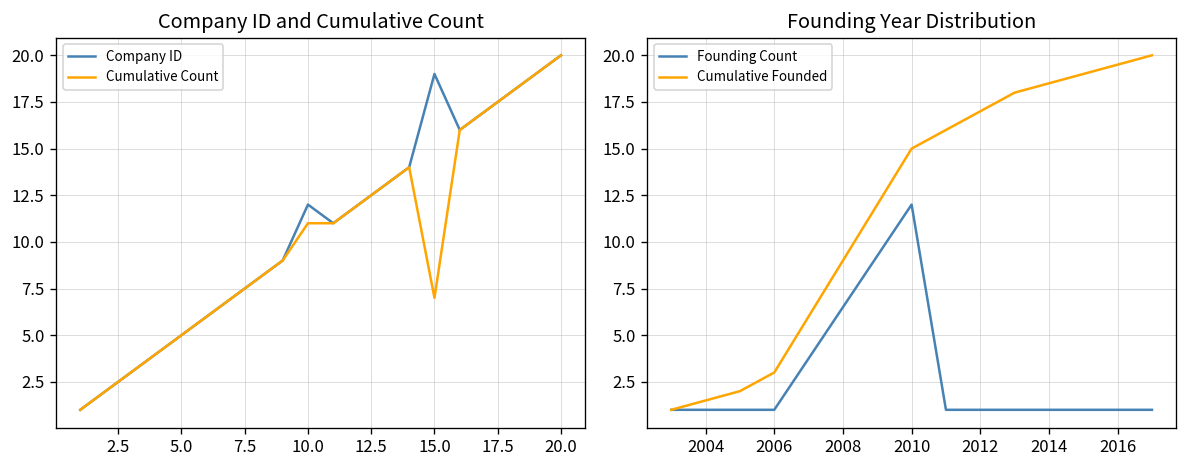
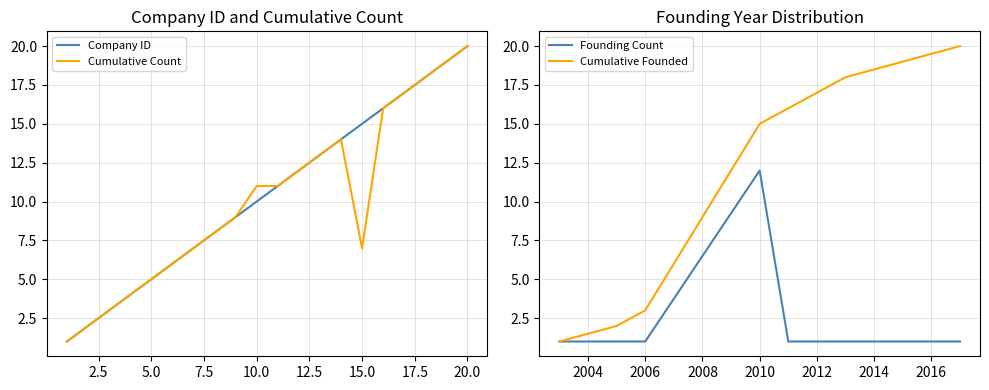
  {
    "Company ID and Cumulative Count": {
      "Company ID": {
-       "10.0": 12,
-       "15.0": 19
+       "10.0": 10,
+       "15.0": 15
      },
      "Cumulative Count": {
        "10.0": 11,
        "15.0": 7
      }
    },
    "Founding Year Distribution": {
      "Founding Count": {
        "2006": 1.0,
        "2010": 12.0,
        "2012": 1.0
      },
      "Cumulative Founded": {
        "2006": 3.0,
        "2010": 15.0,
        "2012": 17.0
      }
    }
  }
